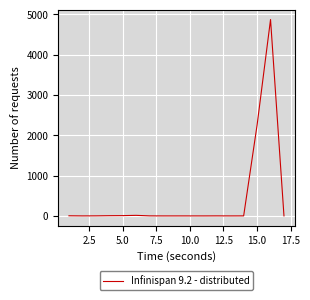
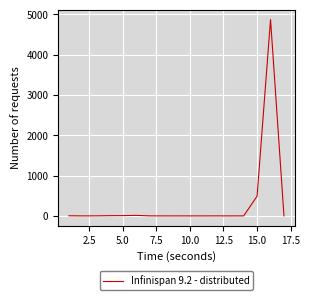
  {
    "5.0": 0,
    "10.0": 0,
-   "15.0": 2300
+   "15.0": 500
  }
